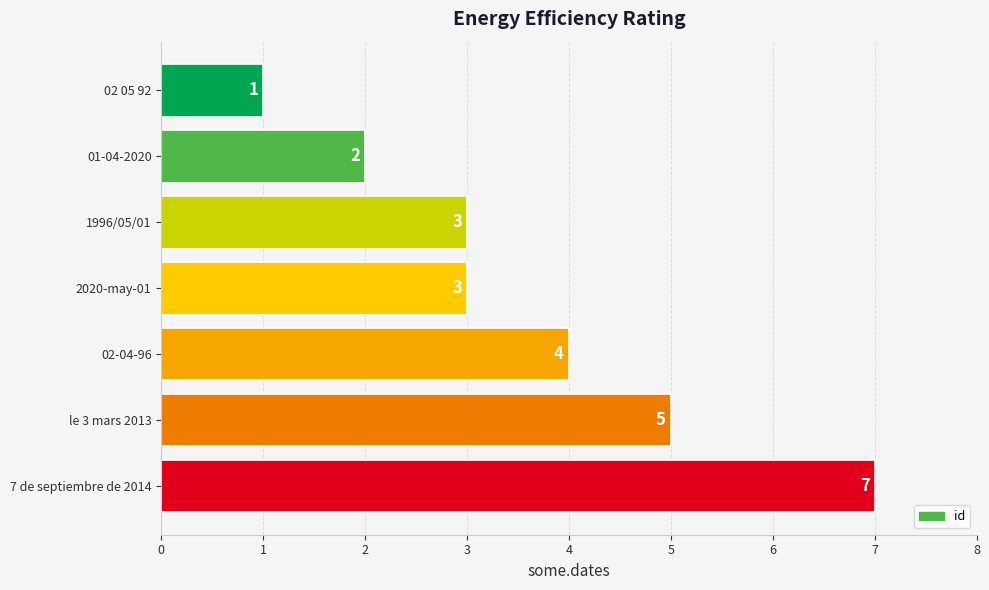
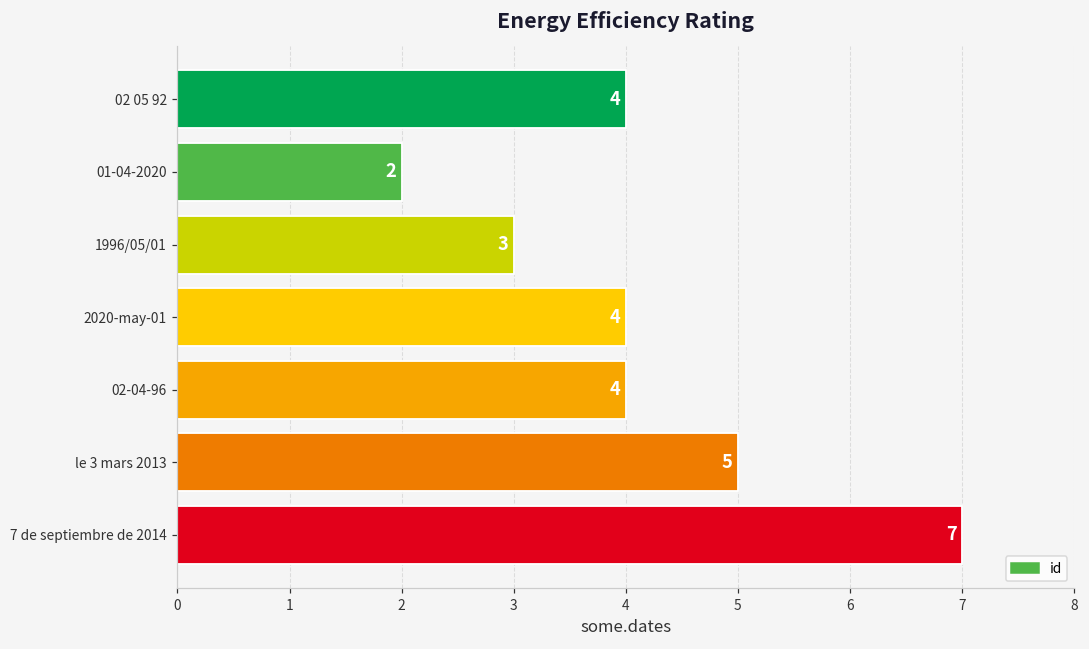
  {
-   "02 05 92": 1,
+   "02 05 92": 4,
    "01-04-2020": 2,
    "1996/05/01": 3,
-   "2020-may-01": 3,
+   "2020-may-01": 4,
    "02-04-96": 4,
    "le 3 mars 2013": 5,
    "7 de septiembre de 2014": 7
  }
